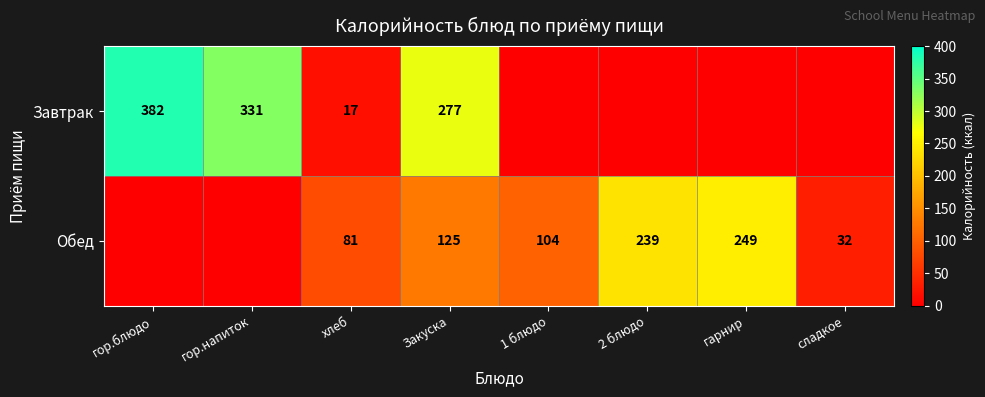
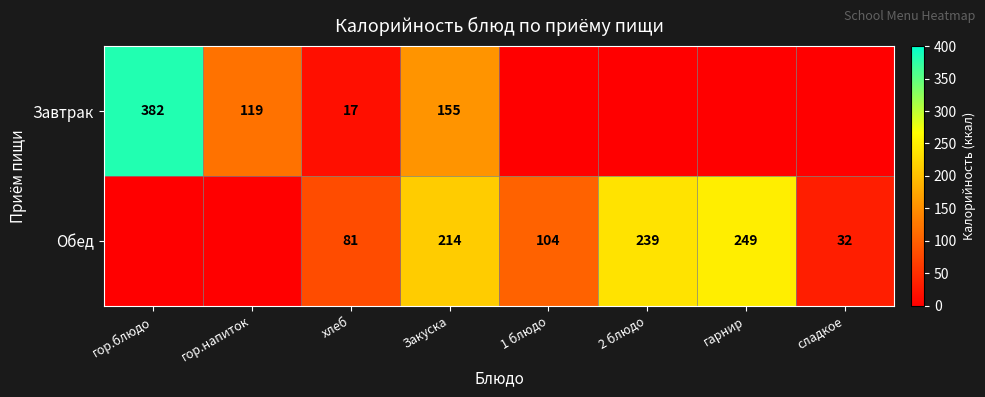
  {
    "Завтрак": {
      "гор.блюдо": 382,
-     "гор.напиток": 331,
+     "гор.напиток": 119,
      "хлеб": 17,
-     "Закуска": 277
+     "Закуска": 155
    },
    "Обед": {
      "хлеб": 81,
-     "Закуска": 125,
+     "Закуска": 214,
      "1 блюдо": 104,
      "2 блюдо": 239,
      "гарнир": 249,
      "сладкое": 32
    }
  }
